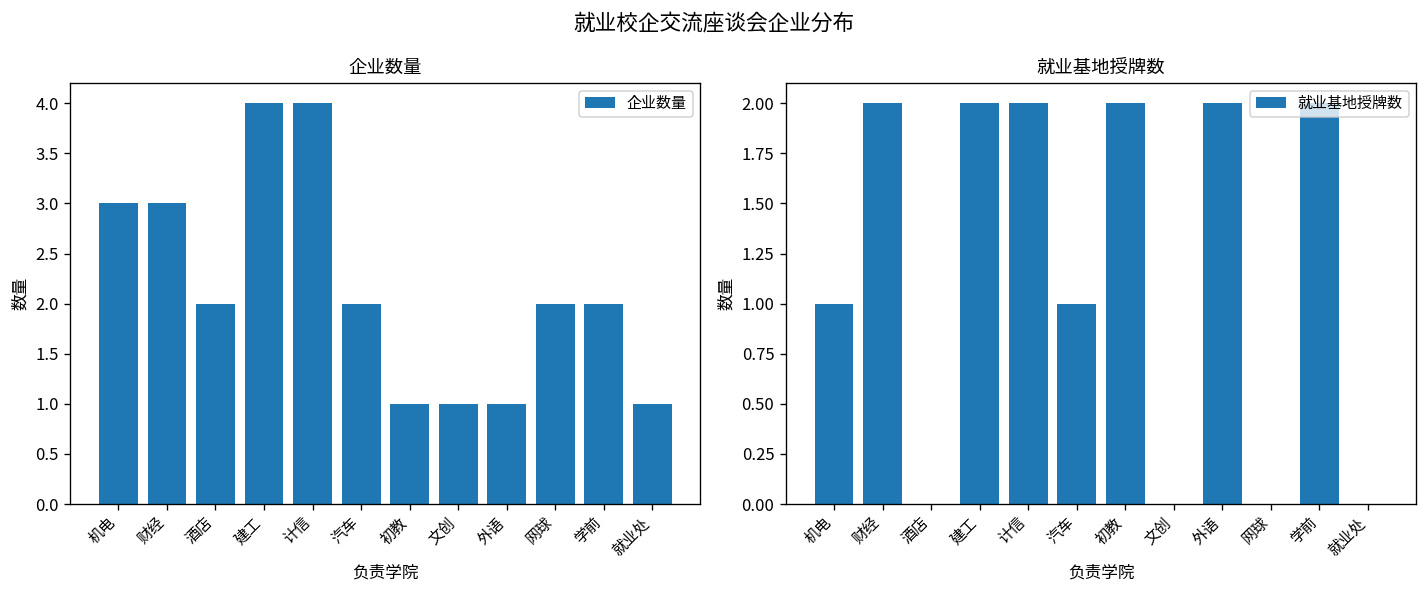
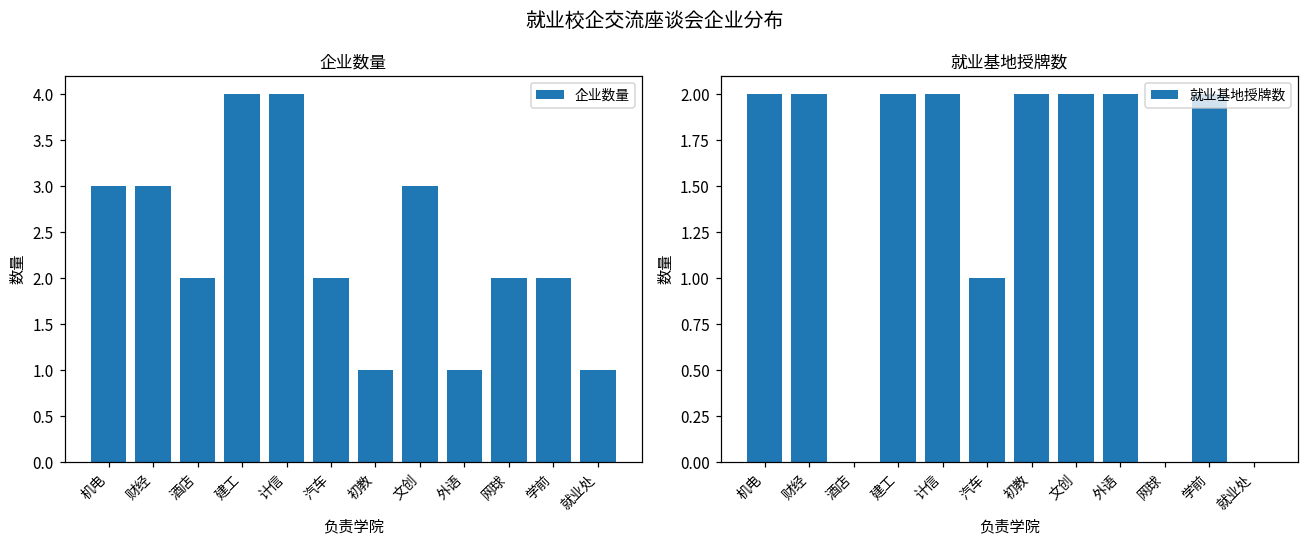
  {
    "企业数量": {
      "机电": 3,
      "财经": 3,
      "酒店": 2,
      "建工": 4,
      "计信": 4,
      "汽车": 2,
      "初教": 1,
-     "文创": 1,
+     "文创": 3,
      "外语": 1,
      "网球": 2,
      "学前": 2,
      "就业处": 1
    },
    "就业基地授牌数": {
-     "机电": 1,
+     "机电": 2,
      "财经": 2,
      "酒店": 0,
      "建工": 2,
      "计信": 2,
      "汽车": 1,
      "初教": 2,
-     "文创": 0,
+     "文创": 2,
      "外语": 2,
      "网球": 0,
      "就业处": 0
    }
  }
